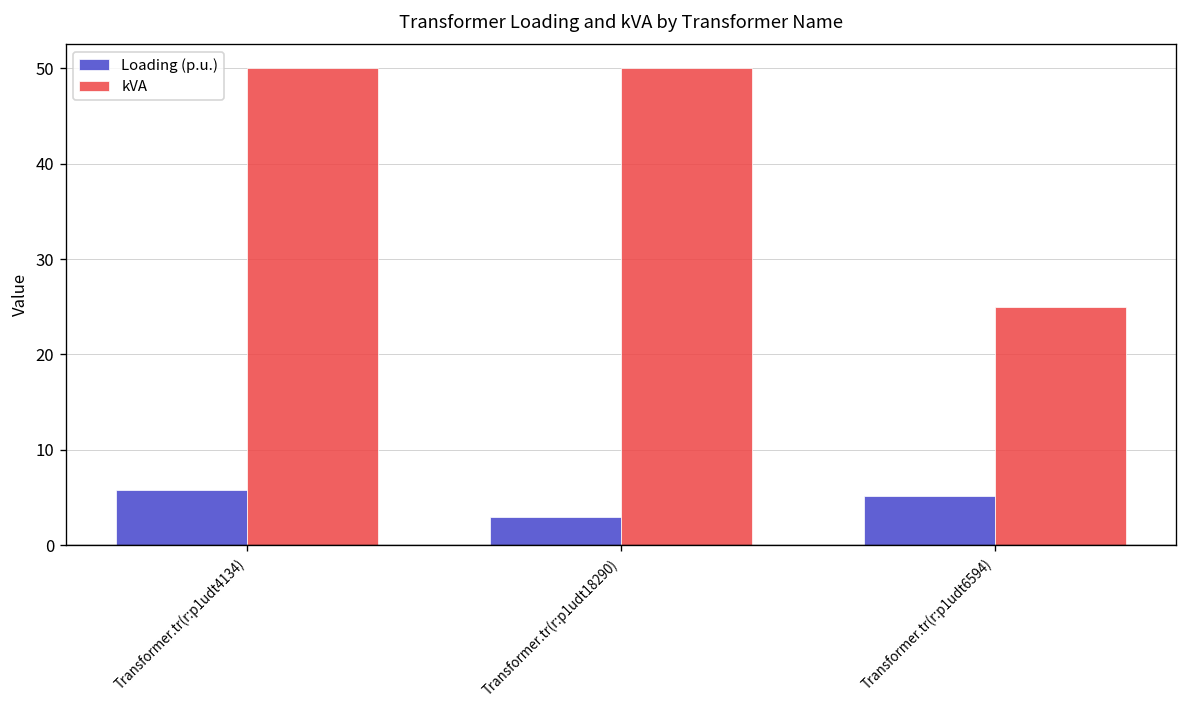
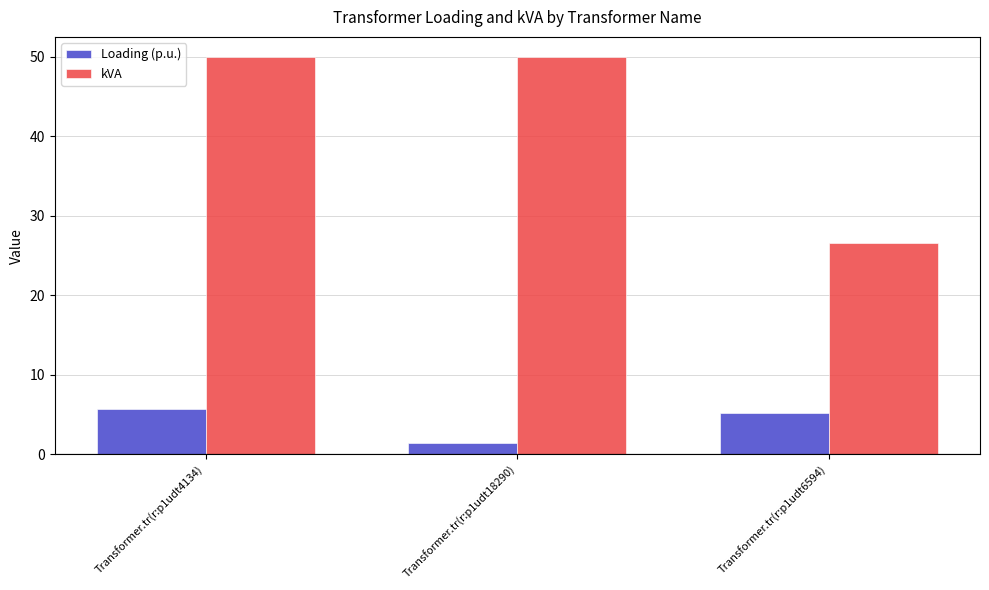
  {
    "Loading (p.u.)": {
      "Transformer.tr(r:p1udt4134)": 6,
-     "Transformer.tr(r:p1udt18290)": 3,
+     "Transformer.tr(r:p1udt18290)": 1,
      "Transformer.tr(r:p1udt6594)": 5
    },
    "kVA": {
      "Transformer.tr(r:p1udt4134)": 50,
      "Transformer.tr(r:p1udt18290)": 50,
-     "Transformer.tr(r:p1udt6594)": 25
+     "Transformer.tr(r:p1udt6594)": 27
    }
  }
